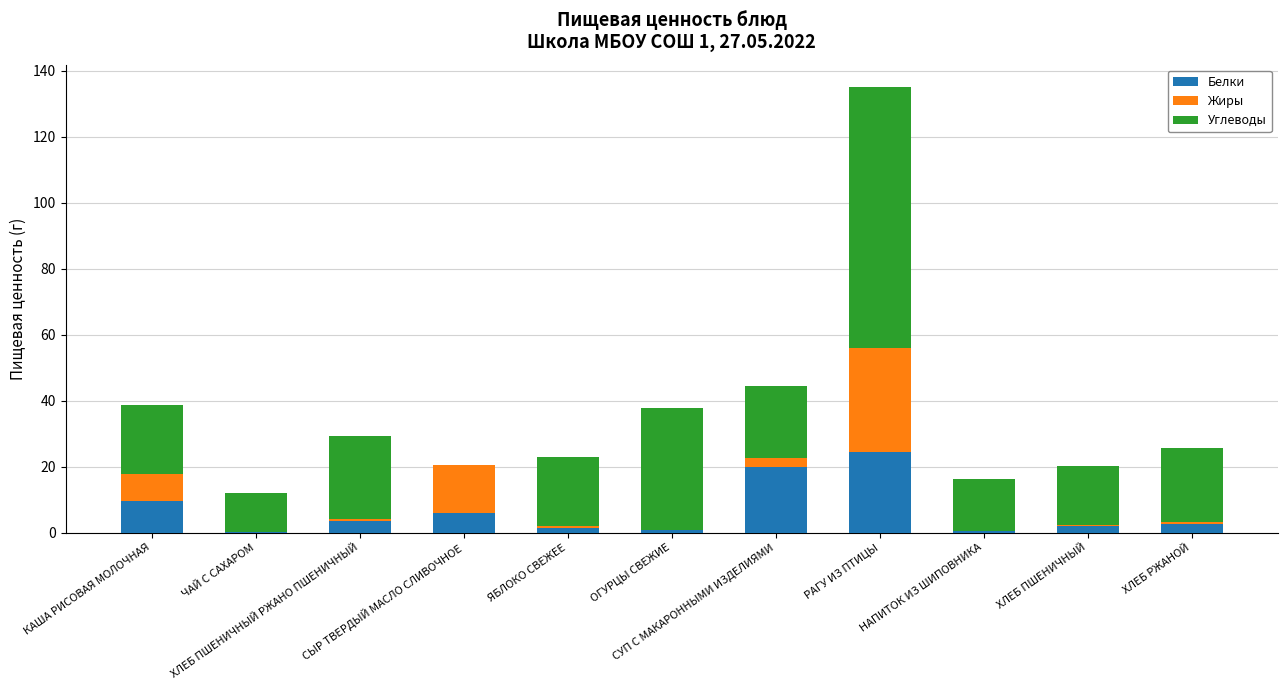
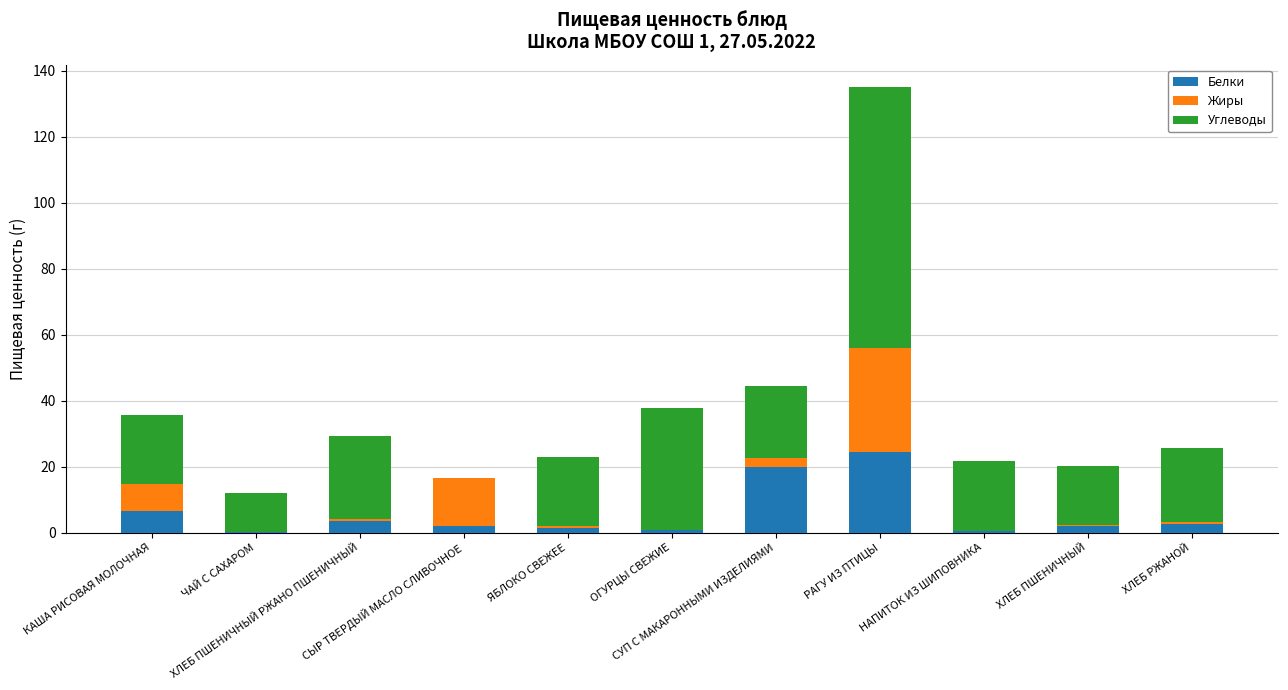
  {
    "Белки": {
-     "КАША РИСОВАЯ МОЛОЧНАЯ": 10,
+     "КАША РИСОВАЯ МОЛОЧНАЯ": 7,
      "ХЛЕБ ПШЕНИЧНЫЙ РЖАНО ПШЕНИЧНЫЙ": 3,
-     "СЫР ТВЕРДЫЙ МАСЛО СЛИВОЧНОЕ": 6,
+     "СЫР ТВЕРДЫЙ МАСЛО СЛИВОЧНОЕ": 2,
      "ЯБЛОКО СВЕЖЕЕ": 2,
      "СУП С МАКАРОННЫМИ ИЗДЕЛИЯМИ": 20,
      "РАГУ ИЗ ПТИЦЫ": 25,
      "ХЛЕБ ПШЕНИЧНЫЙ": 2,
      "ХЛЕБ РЖАНОЙ": 3
    },
    "Жиры": {
      "КАША РИСОВАЯ МОЛОЧНАЯ": 8,
      "ЧАЙ С САХАРОМ": 0,
      "СЫР ТВЕРДЫЙ МАСЛО СЛИВОЧНОЕ": 15,
      "СУП С МАКАРОННЫМИ ИЗДЕЛИЯМИ": 3,
      "РАГУ ИЗ ПТИЦЫ": 31,
      "НАПИТОК ИЗ ШИПОВНИКА": 0
    },
    "Углеводы": {
      "КАША РИСОВАЯ МОЛОЧНАЯ": 21,
      "ЧАЙ С САХАРОМ": 12,
      "ХЛЕБ ПШЕНИЧНЫЙ РЖАНО ПШЕНИЧНЫЙ": 25,
      "ЯБЛОКО СВЕЖЕЕ": 21,
      "ОГУРЦЫ СВЕЖИЕ": 37,
      "СУП С МАКАРОННЫМИ ИЗДЕЛИЯМИ": 22,
      "РАГУ ИЗ ПТИЦЫ": 79,
-     "НАПИТОК ИЗ ШИПОВНИКА": 16,
+     "НАПИТОК ИЗ ШИПОВНИКА": 21,
      "ХЛЕБ ПШЕНИЧНЫЙ": 18,
      "ХЛЕБ РЖАНОЙ": 22
    }
  }
